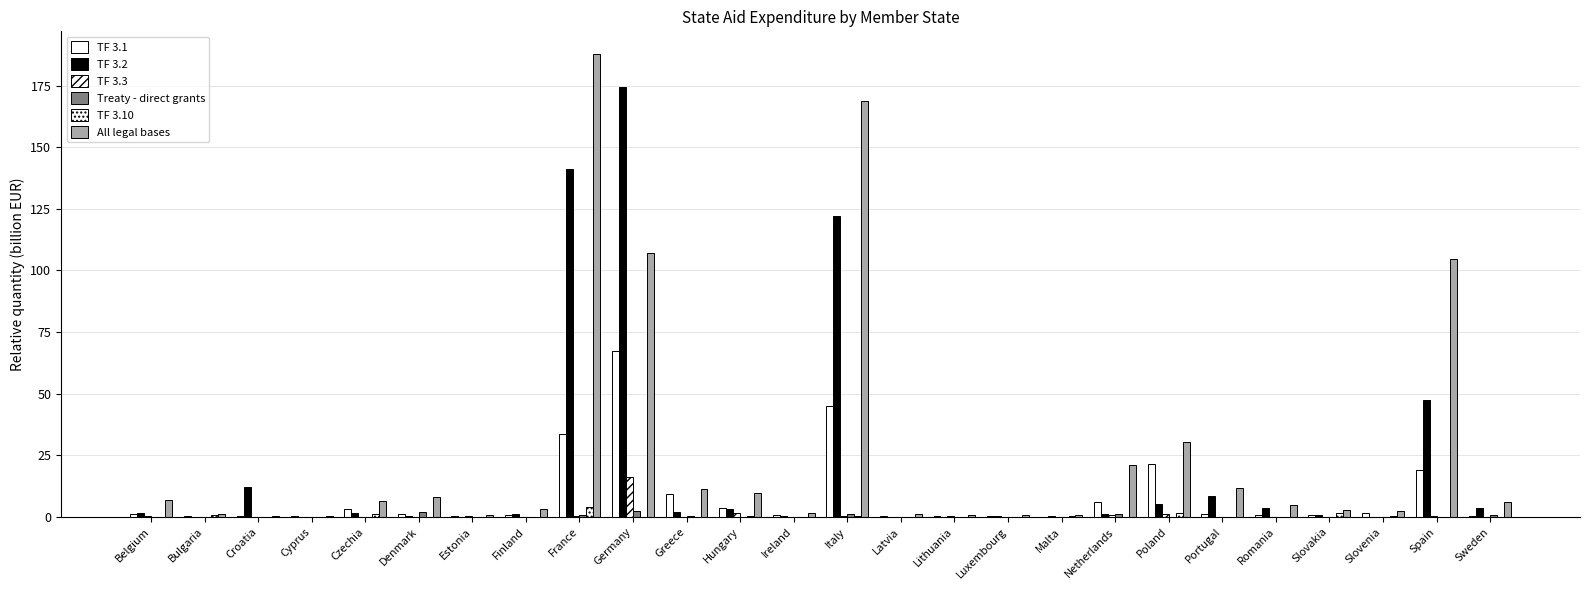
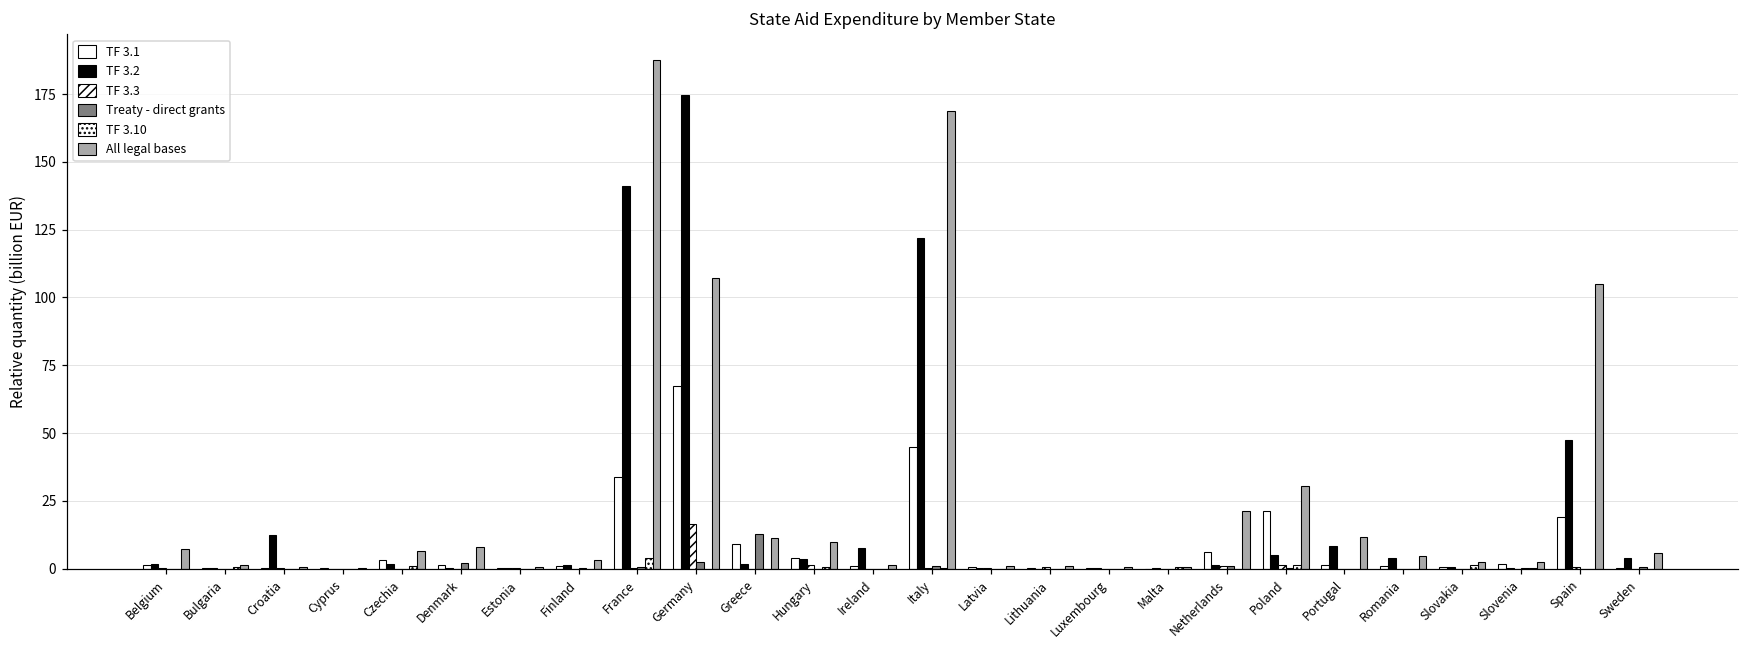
  {
    "TF 3.2": {
      "Belgium": 2,
      "Croatia": 12,
      "Cyprus": 0,
      "Czechia": 2,
      "Finland": 1,
      "France": 141,
      "Germany": 175,
      "Greece": 2,
      "Hungary": 3,
-     "Ireland": 0,
+     "Ireland": 8,
      "Italy": 122,
      "Netherlands": 1,
      "Poland": 5,
      "Portugal": 8,
      "Romania": 4,
      "Spain": 47,
      "Sweden": 4
    },
    "Treaty - direct grants": {
      "Belgium": 0,
      "Bulgaria": 0,
      "Cyprus": 0,
      "Denmark": 2,
      "Germany": 2,
-     "Greece": 0,
+     "Greece": 13,
      "Hungary": 0,
      "Ireland": 0,
      "Latvia": 0,
      "Lithuania": 0,
      "Luxembourg": 0,
      "Malta": 0,
      "Portugal": 0,
      "Slovakia": 0,
      "Spain": 0
    },
    "All legal bases": {
      "Belgium": 7,
      "Bulgaria": 1,
      "Czechia": 6,
      "Denmark": 8,
      "Finland": 3,
      "France": 188,
      "Germany": 107,
      "Greece": 11,
      "Hungary": 10,
      "Ireland": 1,
      "Italy": 169,
      "Netherlands": 21,
      "Poland": 31,
      "Portugal": 12,
      "Romania": 5,
      "Slovakia": 3,
      "Slovenia": 2,
      "Spain": 105,
      "Sweden": 6
    }
  }
